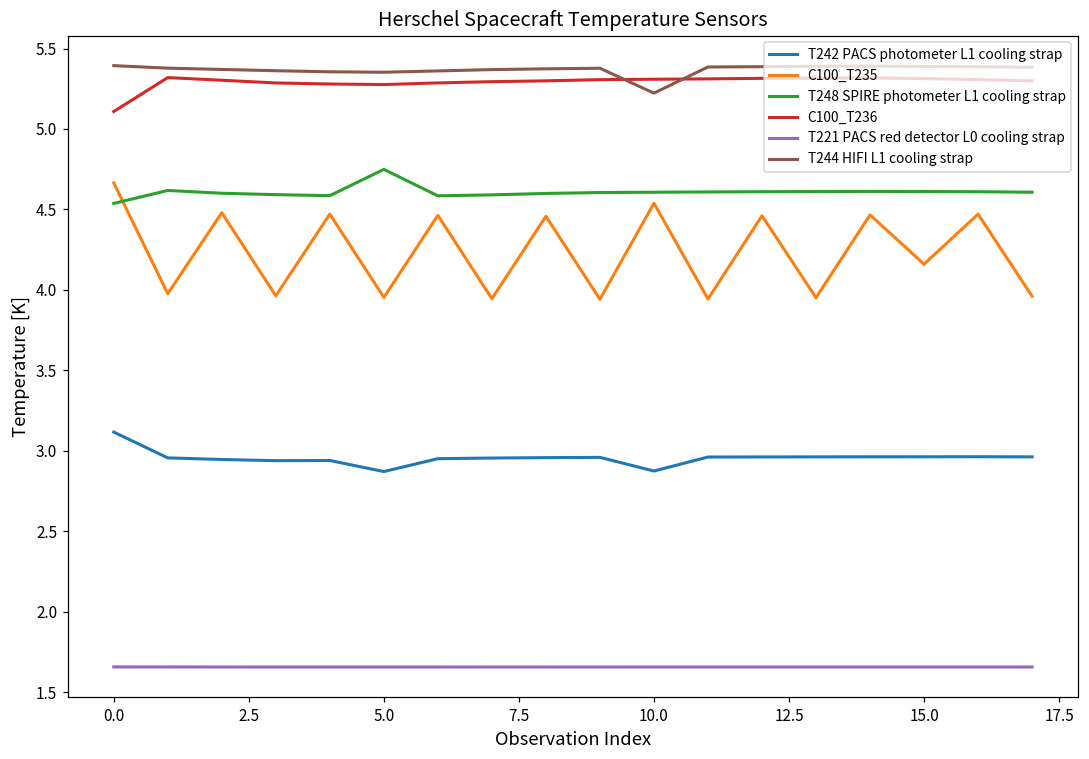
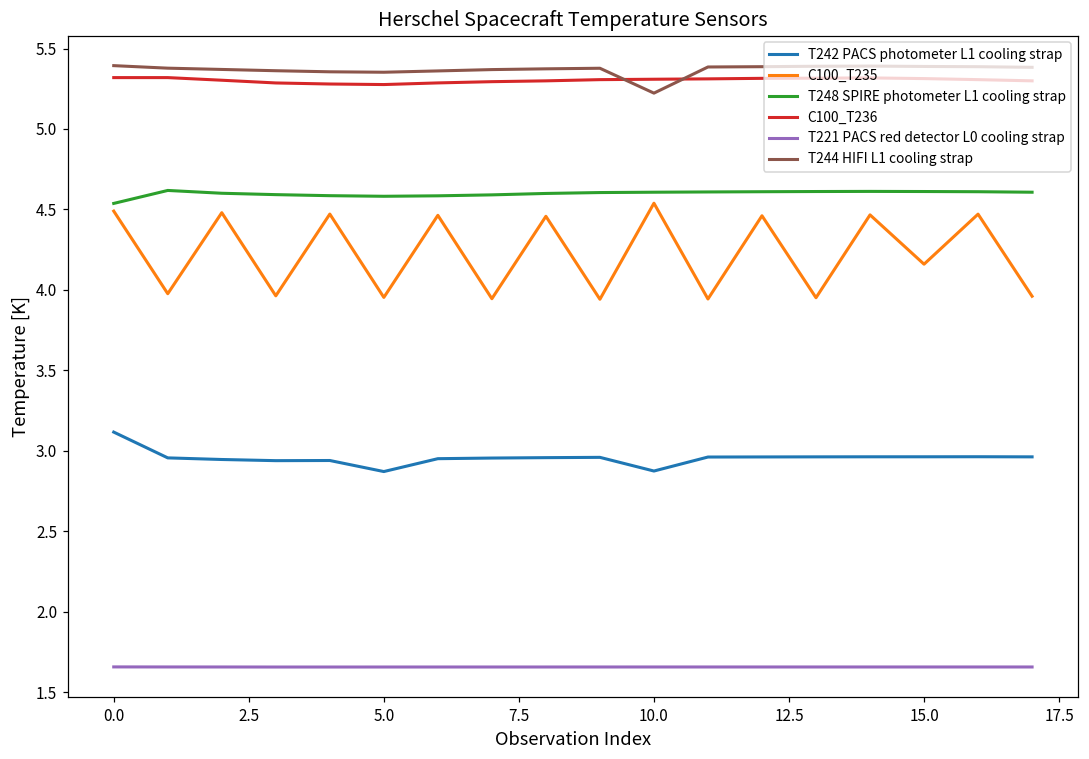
  {
    "T242 PACS photometer L1 cooling strap": {
      "0.0": 3.12,
      "5.0": 2.87,
      "10.0": 2.87,
      "15.0": 2.96
    },
    "C100_T235": {
-     "0.0": 4.66,
+     "0.0": 4.49,
      "5.0": 3.95,
      "10.0": 4.54,
      "15.0": 4.16
    },
    "T248 SPIRE photometer L1 cooling strap": {
      "0.0": 4.54,
-     "5.0": 4.75,
+     "5.0": 4.58,
      "10.0": 4.61,
      "15.0": 4.61
    },
    "C100_T236": {
-     "0.0": 5.11,
+     "0.0": 5.32,
      "5.0": 5.28,
      "10.0": 5.31
    },
    "T221 PACS red detector L0 cooling strap": {
      "0.0": 1.66,
      "5.0": 1.66,
      "10.0": 1.66,
      "15.0": 1.66
    },
    "T244 HIFI L1 cooling strap": {
      "0.0": 5.39,
      "5.0": 5.35,
      "10.0": 5.22
    }
  }
